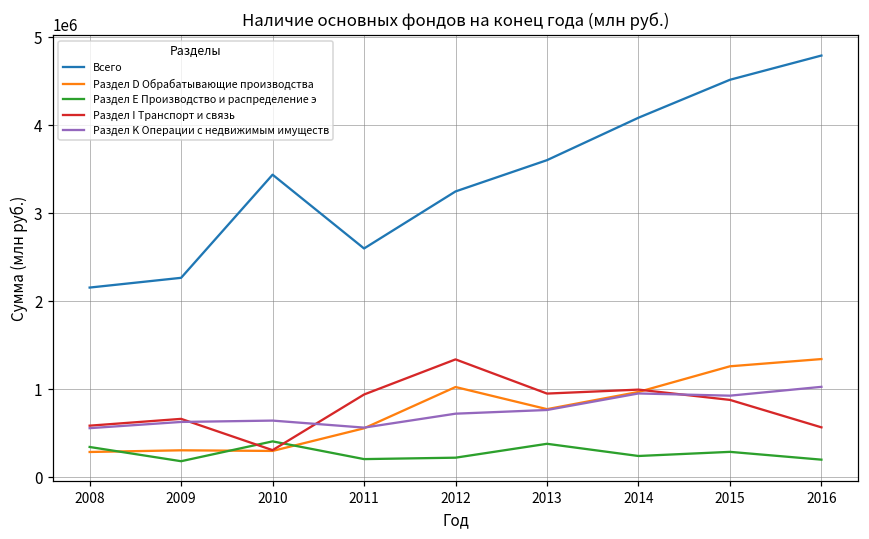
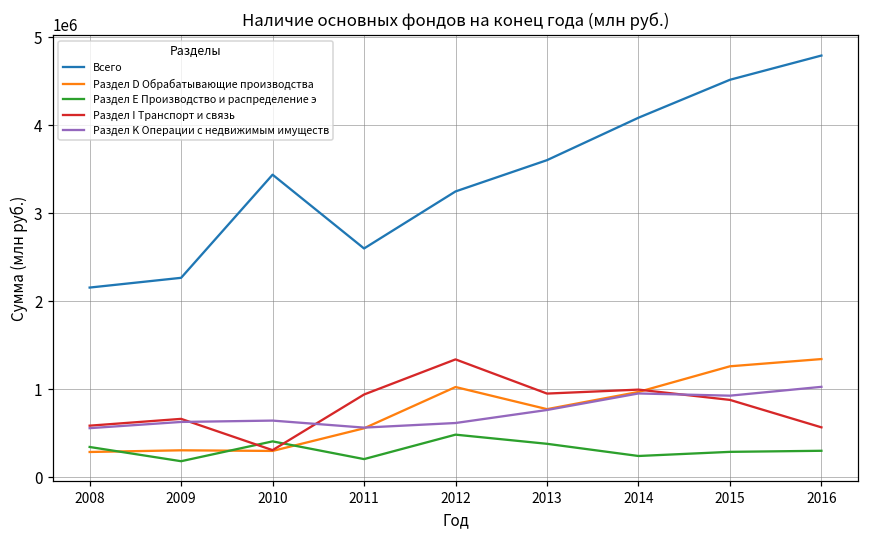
  {
    "Всего": {
      "2008": 2200000,
      "2009": 2300000,
      "2010": 3400000,
      "2011": 2600000,
      "2012": 3200000,
      "2013": 3600000,
      "2014": 4100000,
      "2015": 4500000,
      "2016": 4800000
    },
    "Раздел D Обрабатывающие производства": {
      "2008": 300000,
      "2009": 300000,
      "2012": 1000000,
      "2015": 1300000,
      "2016": 1300000
    },
    "Раздел Е Производство и распределение э": {
      "2008": 300000,
      "2009": 200000,
      "2010": 400000,
      "2011": 200000,
-     "2012": 200000,
+     "2012": 500000,
      "2013": 400000,
      "2014": 200000,
      "2015": 300000,
-     "2016": 200000
+     "2016": 300000
    },
    "Раздел I Транспорт и связь": {
      "2009": 700000,
      "2011": 900000,
      "2012": 1300000,
      "2013": 1000000,
      "2015": 900000,
      "2016": 600000
    },
    "Раздел K Операции с недвижимым имуществ": {
      "2009": 600000,
      "2010": 600000,
-     "2012": 700000,
+     "2012": 600000,
      "2015": 900000,
      "2016": 1000000
    }
  }
